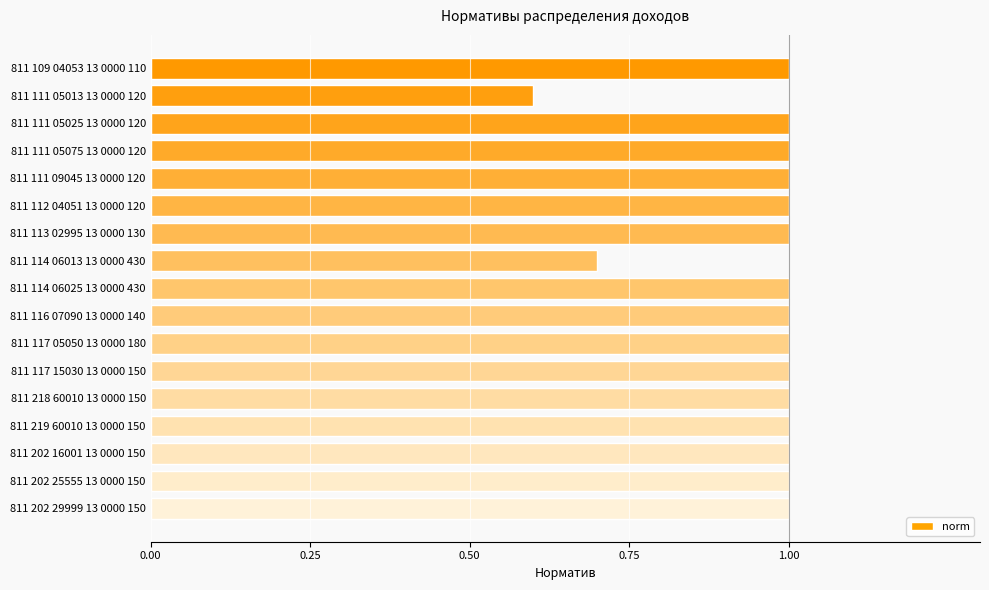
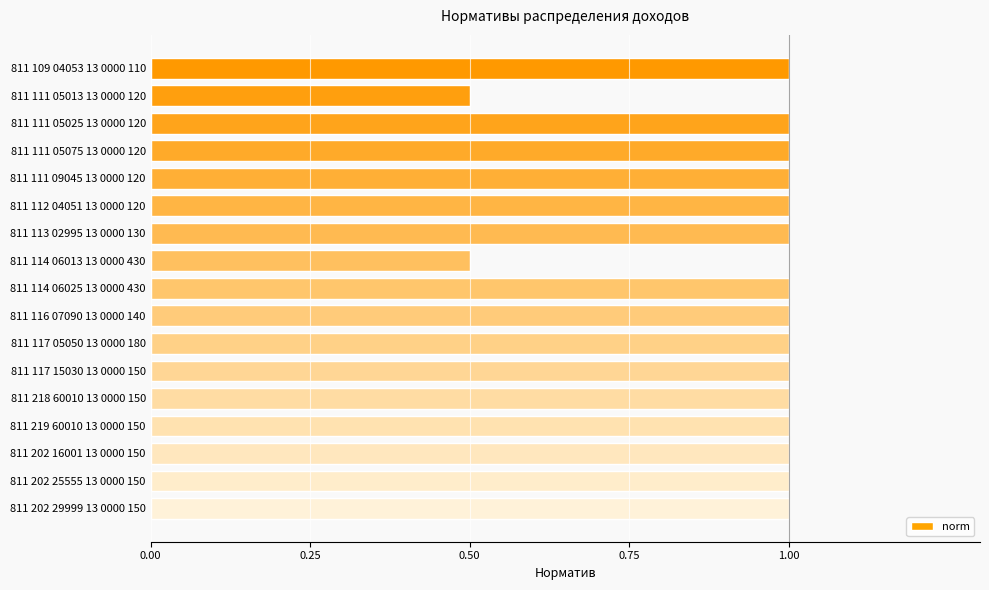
  {
    "811 109 04053 13 0000 110": 1.0,
-   "811 111 05013 13 0000 120": 0.6,
+   "811 111 05013 13 0000 120": 0.5,
    "811 111 05025 13 0000 120": 1.0,
    "811 111 05075 13 0000 120": 1.0,
    "811 111 09045 13 0000 120": 1.0,
    "811 112 04051 13 0000 120": 1.0,
    "811 113 02995 13 0000 130": 1.0,
-   "811 114 06013 13 0000 430": 0.7,
+   "811 114 06013 13 0000 430": 0.5,
    "811 114 06025 13 0000 430": 1.0,
    "811 116 07090 13 0000 140": 1.0,
    "811 117 05050 13 0000 180": 1.0,
    "811 117 15030 13 0000 150": 1.0,
    "811 218 60010 13 0000 150": 1.0,
    "811 219 60010 13 0000 150": 1.0,
    "811 202 16001 13 0000 150": 1.0,
    "811 202 25555 13 0000 150": 1.0,
    "811 202 29999 13 0000 150": 1.0
  }
